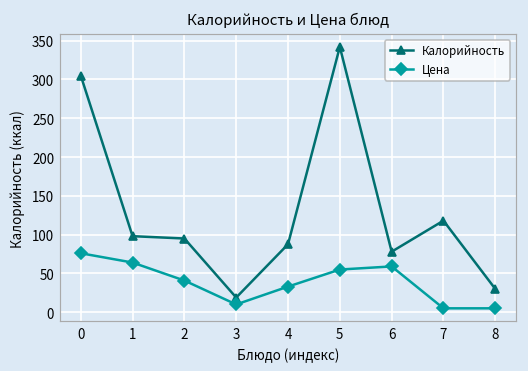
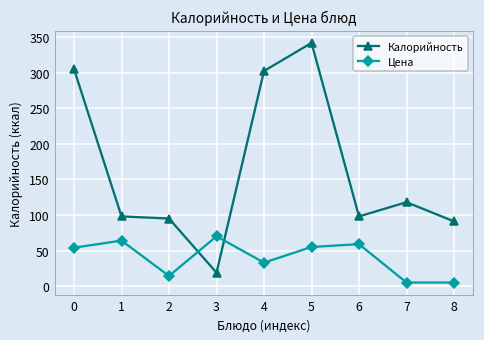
  {
    "Калорийность": {
      "0": 310,
      "1": 100,
      "2": 100,
      "3": 20,
-     "4": 90,
+     "4": 300,
      "5": 340,
-     "6": 80,
+     "6": 100,
      "7": 120,
-     "8": 30
+     "8": 90
    },
    "Цена": {
-     "0": 80,
+     "0": 50,
      "1": 60,
-     "2": 40,
-     "3": 10,
+     "2": 10,
+     "3": 70,
      "4": 30,
      "5": 60,
      "6": 60,
      "7": 10,
      "8": 10
    }
  }
